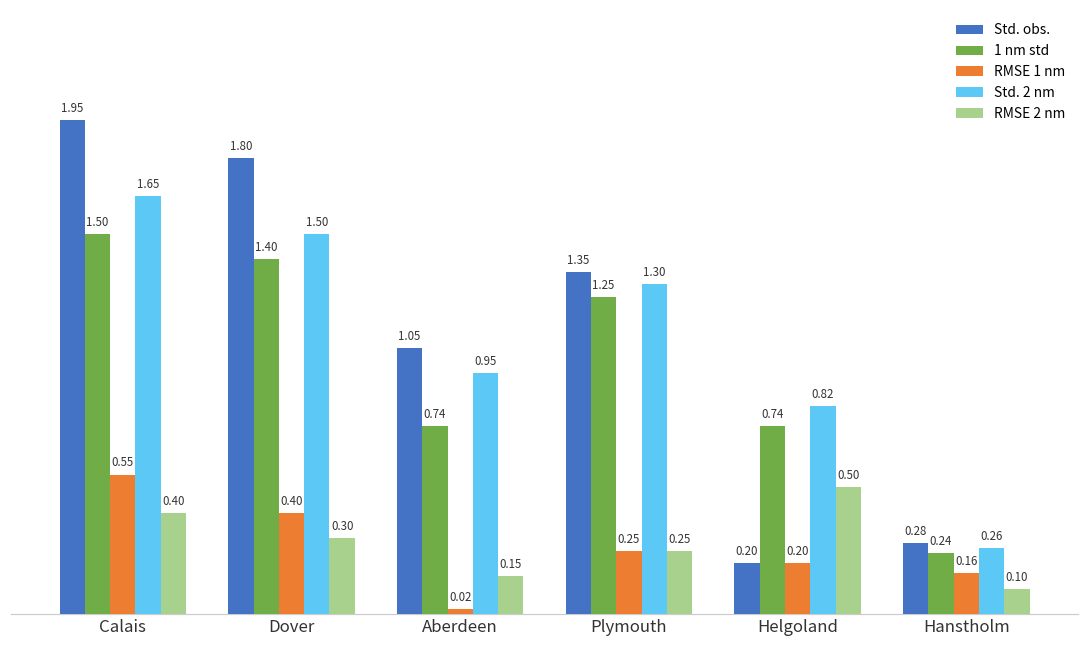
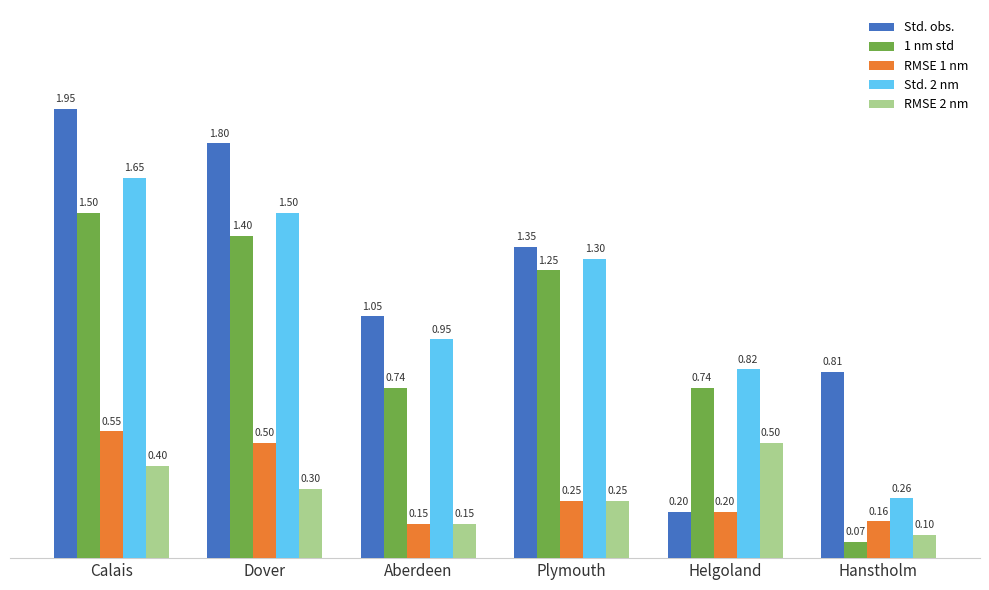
  {
    "Std. obs.": {
      "Calais": 1.95,
      "Dover": 1.80,
      "Aberdeen": 1.05,
      "Plymouth": 1.35,
      "Helgoland": 0.20,
-     "Hanstholm": 0.28
+     "Hanstholm": 0.81
    },
    "1 nm std": {
      "Calais": 1.50,
      "Dover": 1.40,
      "Aberdeen": 0.74,
      "Plymouth": 1.25,
      "Helgoland": 0.74,
-     "Hanstholm": 0.24
+     "Hanstholm": 0.07
    },
    "RMSE 1 nm": {
      "Calais": 0.55,
-     "Dover": 0.40,
-     "Aberdeen": 0.02,
+     "Dover": 0.50,
+     "Aberdeen": 0.15,
      "Plymouth": 0.25,
      "Helgoland": 0.20,
      "Hanstholm": 0.16
    },
    "Std. 2 nm": {
      "Calais": 1.65,
      "Dover": 1.50,
      "Aberdeen": 0.95,
      "Plymouth": 1.30,
      "Helgoland": 0.82,
      "Hanstholm": 0.26
    },
    "RMSE 2 nm": {
      "Calais": 0.40,
      "Dover": 0.30,
      "Aberdeen": 0.15,
      "Plymouth": 0.25,
      "Helgoland": 0.50,
      "Hanstholm": 0.10
    }
  }
